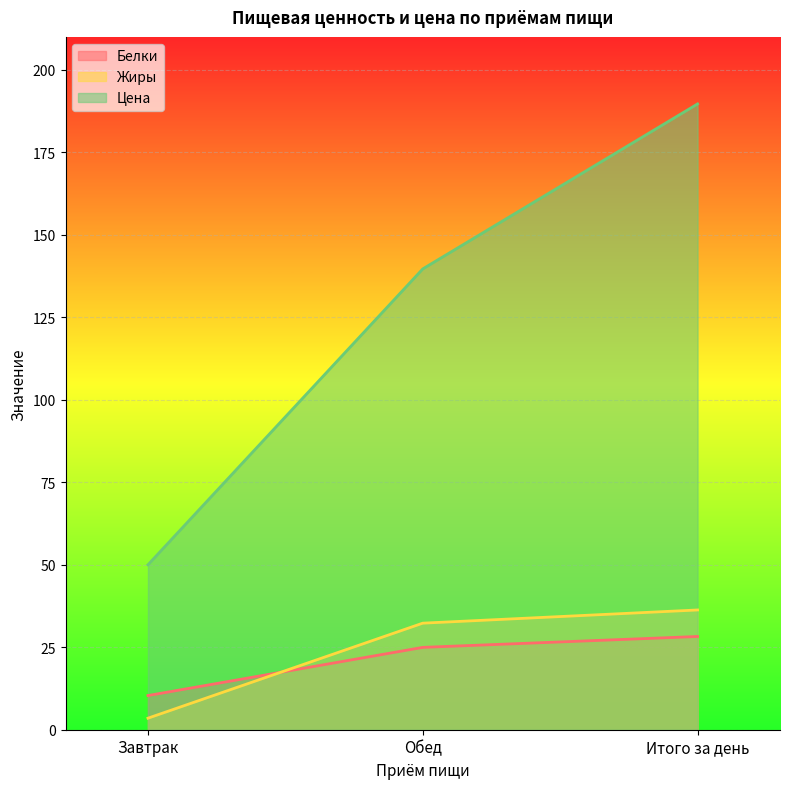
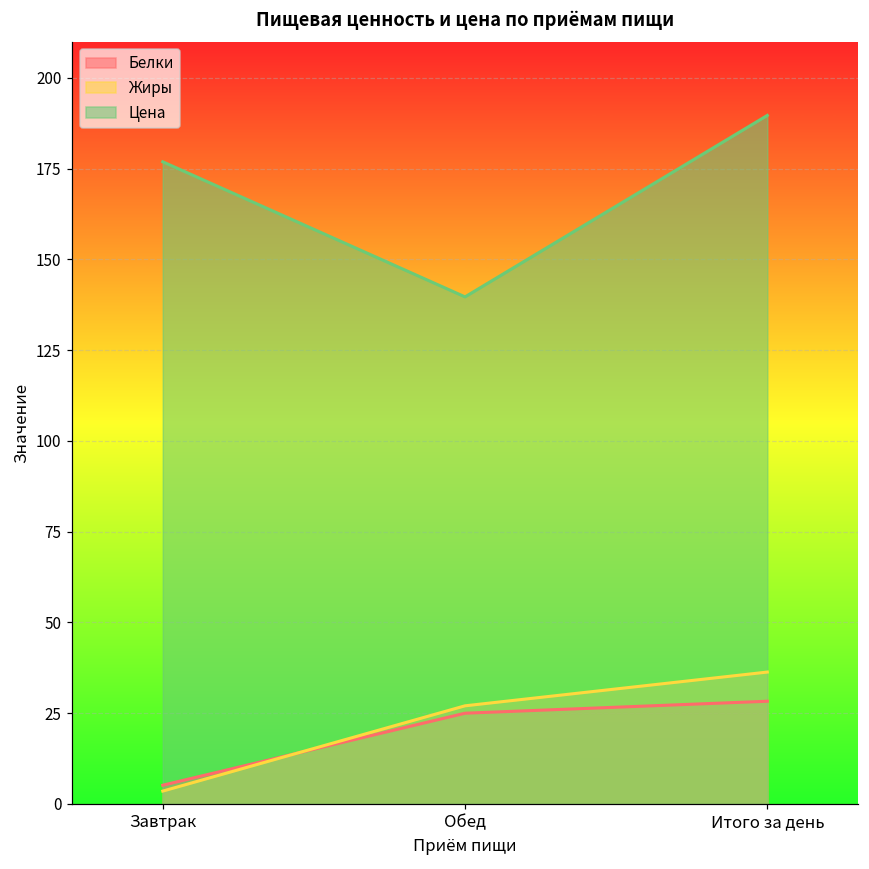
  {
    "Белки": {
-     "Завтрак": 10,
+     "Завтрак": 5,
      "Обед": 25,
      "Итого за день": 28
    },
    "Жиры": {
      "Завтрак": 4,
-     "Обед": 32,
+     "Обед": 27,
      "Итого за день": 36
    },
    "Цена": {
-     "Завтрак": 50,
+     "Завтрак": 177,
      "Обед": 140,
      "Итого за день": 190
    }
  }
